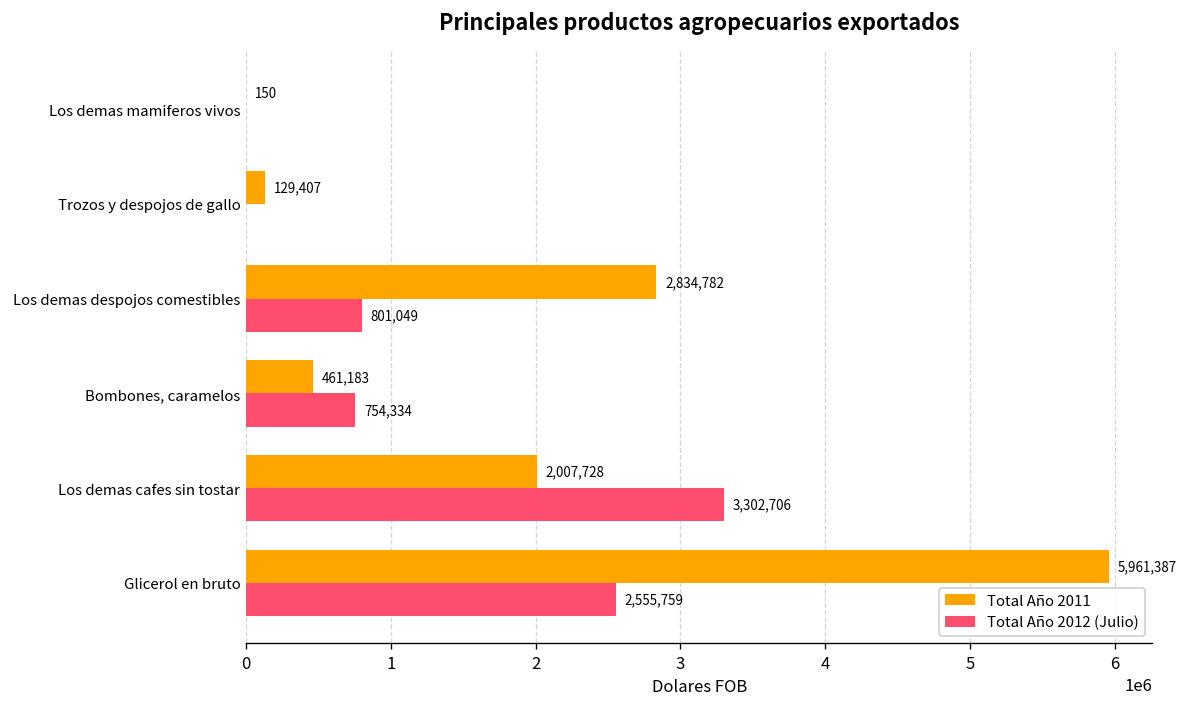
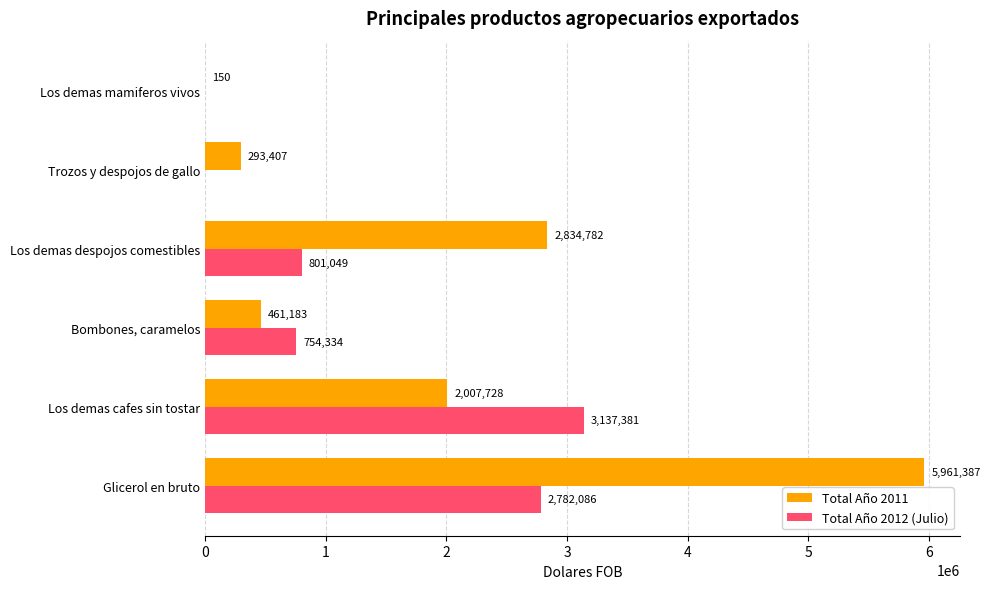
  {
    "Total Año 2011": {
      "Los demas mamiferos vivos": "150",
-     "Trozos y despojos de gallo": "129,407",
+     "Trozos y despojos de gallo": "293,407",
      "Los demas despojos comestibles": "2,834,782",
      "Bombones, caramelos": "461,183",
      "Los demas cafes sin tostar": "2,007,728",
      "Glicerol en bruto": "5,961,387"
    },
    "Total Año 2012 (Julio)": {
      "Los demas despojos comestibles": "801,049",
      "Bombones, caramelos": "754,334",
-     "Los demas cafes sin tostar": "3,302,706",
-     "Glicerol en bruto": "2,555,759"
+     "Los demas cafes sin tostar": "3,137,381",
+     "Glicerol en bruto": "2,782,086"
    }
  }
